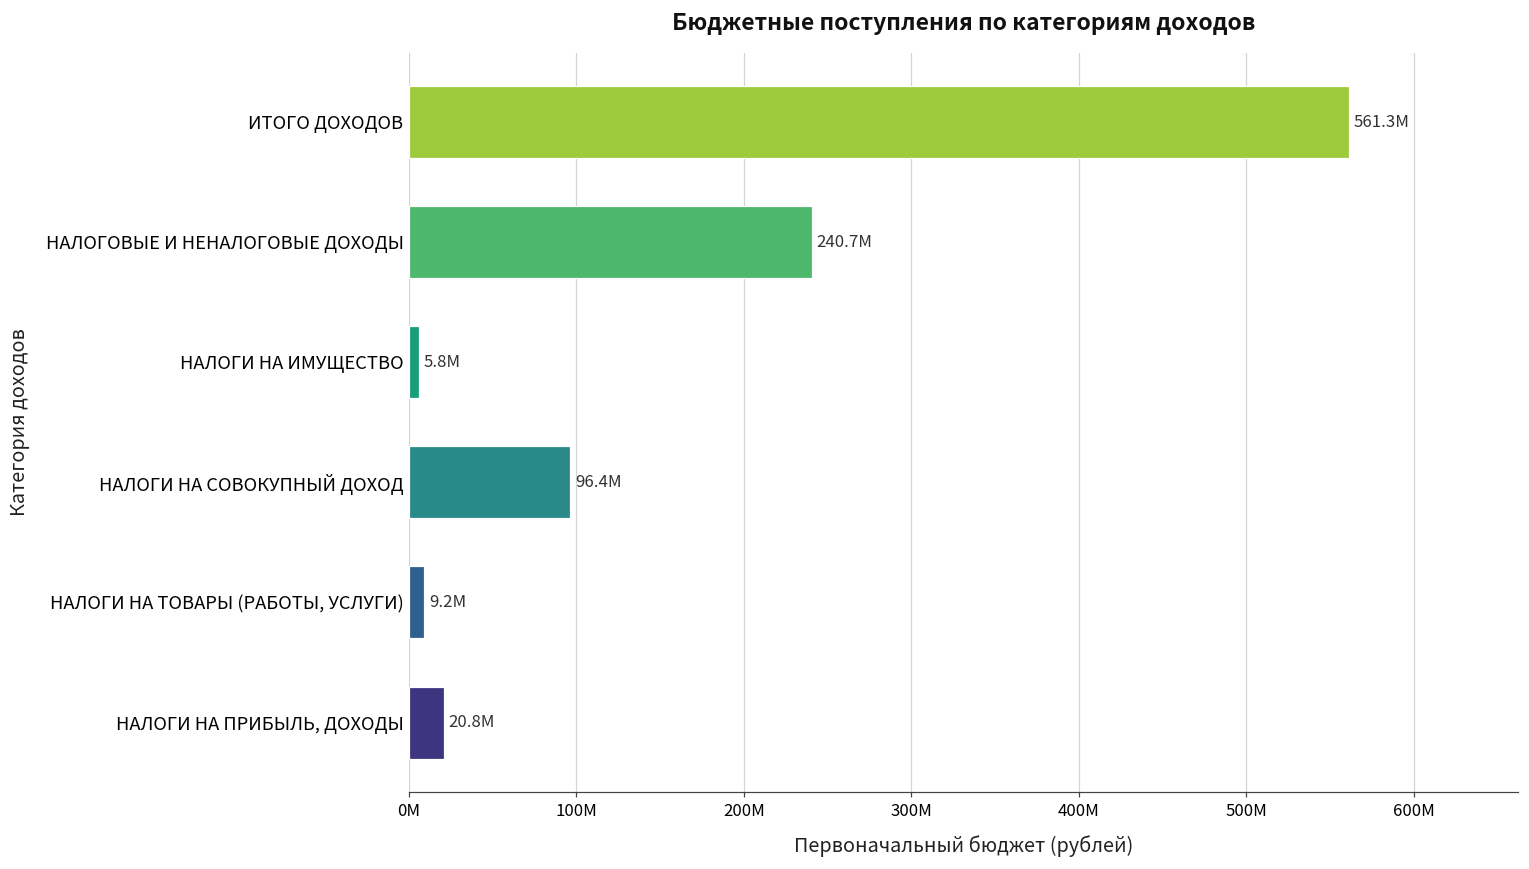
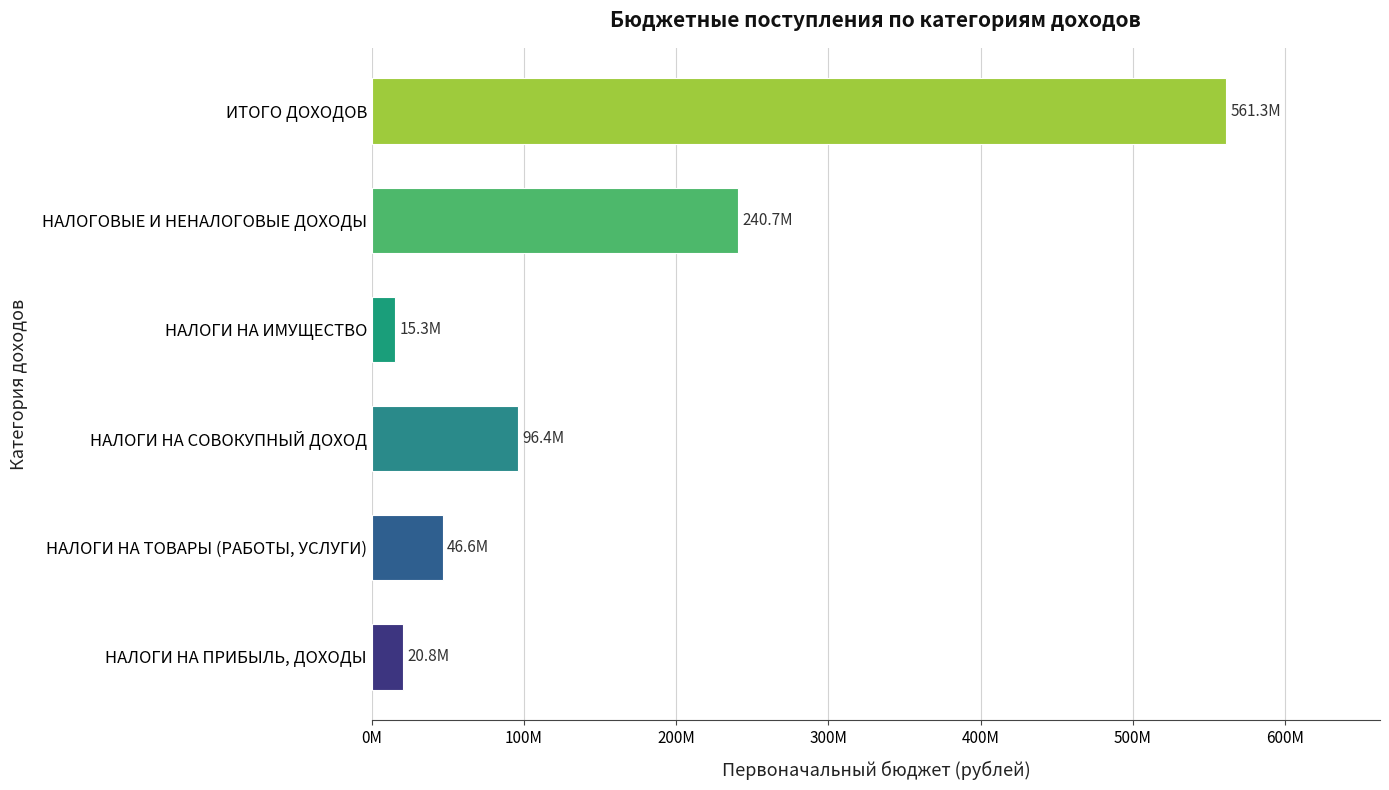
  {
    "ИТОГО ДОХОДОВ": "561.3M",
    "НАЛОГОВЫЕ И НЕНАЛОГОВЫЕ ДОХОДЫ": "240.7M",
-   "НАЛОГИ НА ИМУЩЕСТВО": "5.8M",
+   "НАЛОГИ НА ИМУЩЕСТВО": "15.3M",
    "НАЛОГИ НА СОВОКУПНЫЙ ДОХОД": "96.4M",
-   "НАЛОГИ НА ТОВАРЫ (РАБОТЫ, УСЛУГИ)": "9.2M",
+   "НАЛОГИ НА ТОВАРЫ (РАБОТЫ, УСЛУГИ)": "46.6M",
    "НАЛОГИ НА ПРИБЫЛЬ, ДОХОДЫ": "20.8M"
  }
